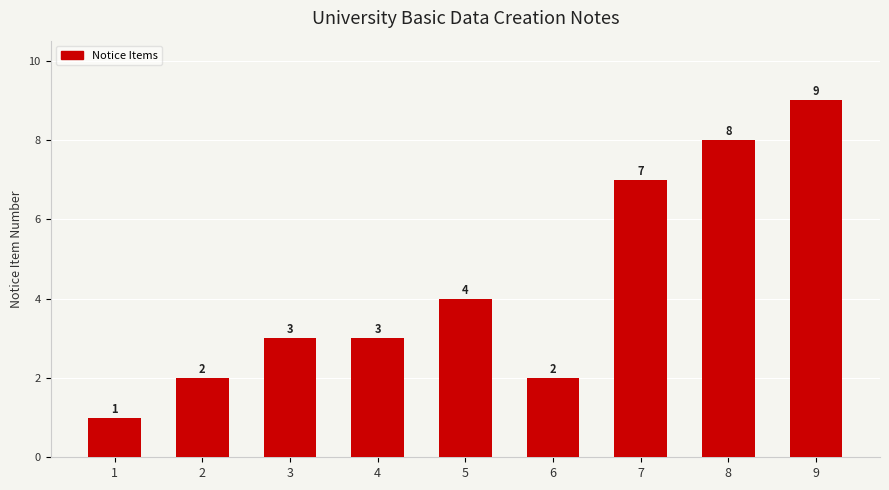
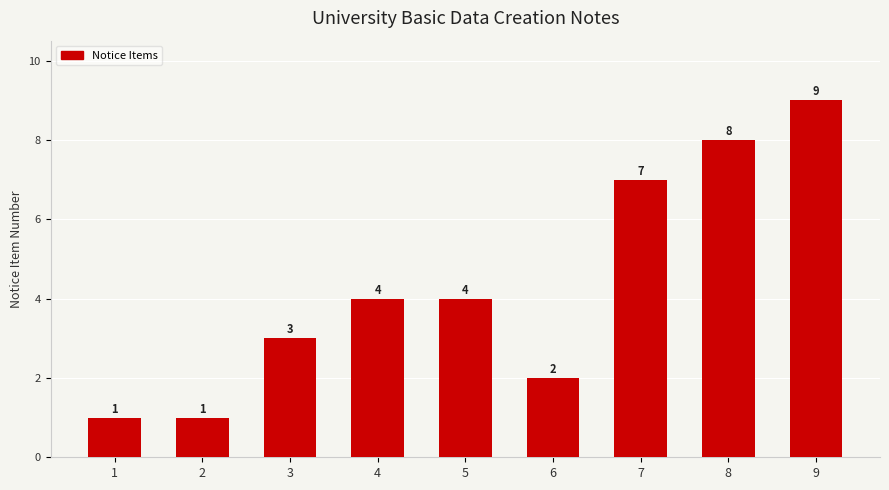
  {
    "1": 1,
-   "2": 2,
+   "2": 1,
    "3": 3,
-   "4": 3,
+   "4": 4,
    "5": 4,
    "6": 2,
    "7": 7,
    "8": 8,
    "9": 9
  }
